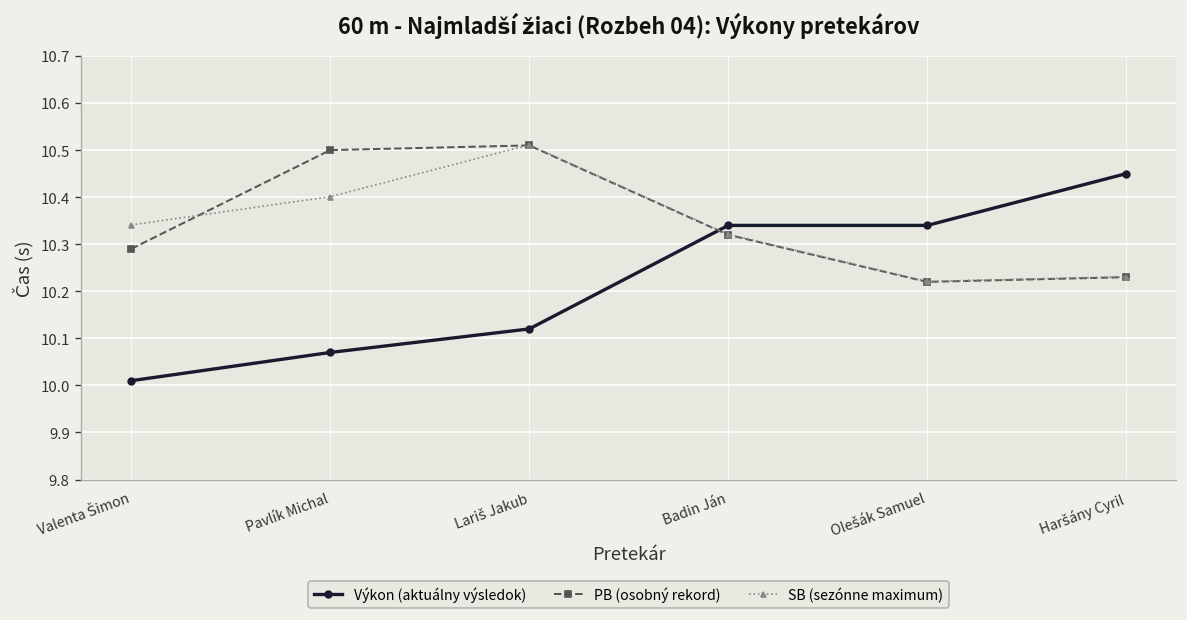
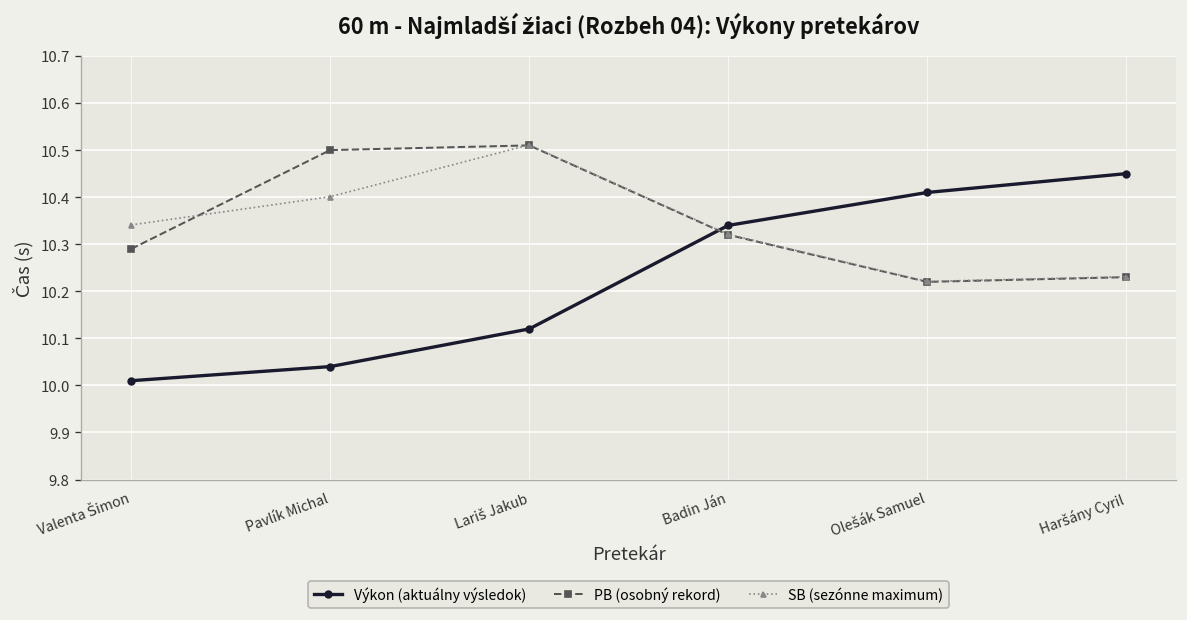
  {
    "Výkon (aktuálny výsledok)": {
      "Valenta Šimon": 10.01,
-     "Pavlík Michal": 10.07,
+     "Pavlík Michal": 10.04,
      "Lariš Jakub": 10.12,
      "Badin Ján": 10.34,
-     "Olešák Samuel": 10.34,
+     "Olešák Samuel": 10.41,
      "Haršány Cyril": 10.45
    },
    "PB (osobný rekord)": {
      "Valenta Šimon": 10.29,
      "Pavlík Michal": 10.50
    },
    "SB (sezónne maximum)": {
      "Valenta Šimon": 10.34,
      "Pavlík Michal": 10.40
    }
  }
